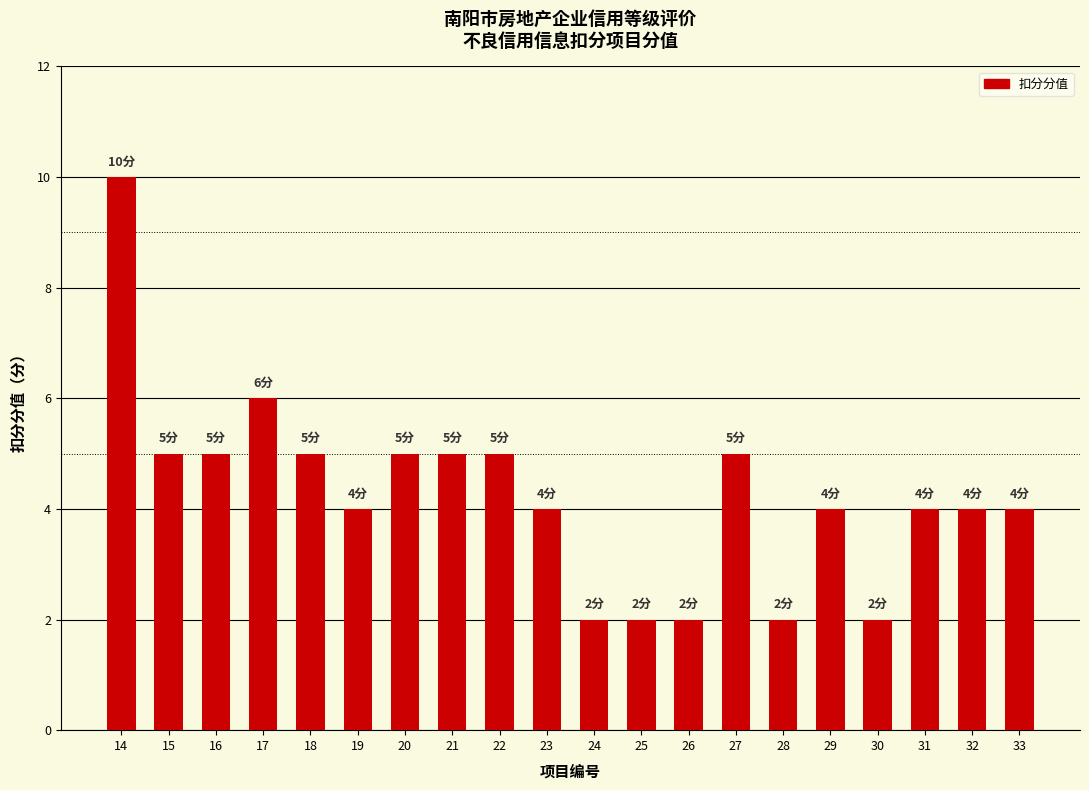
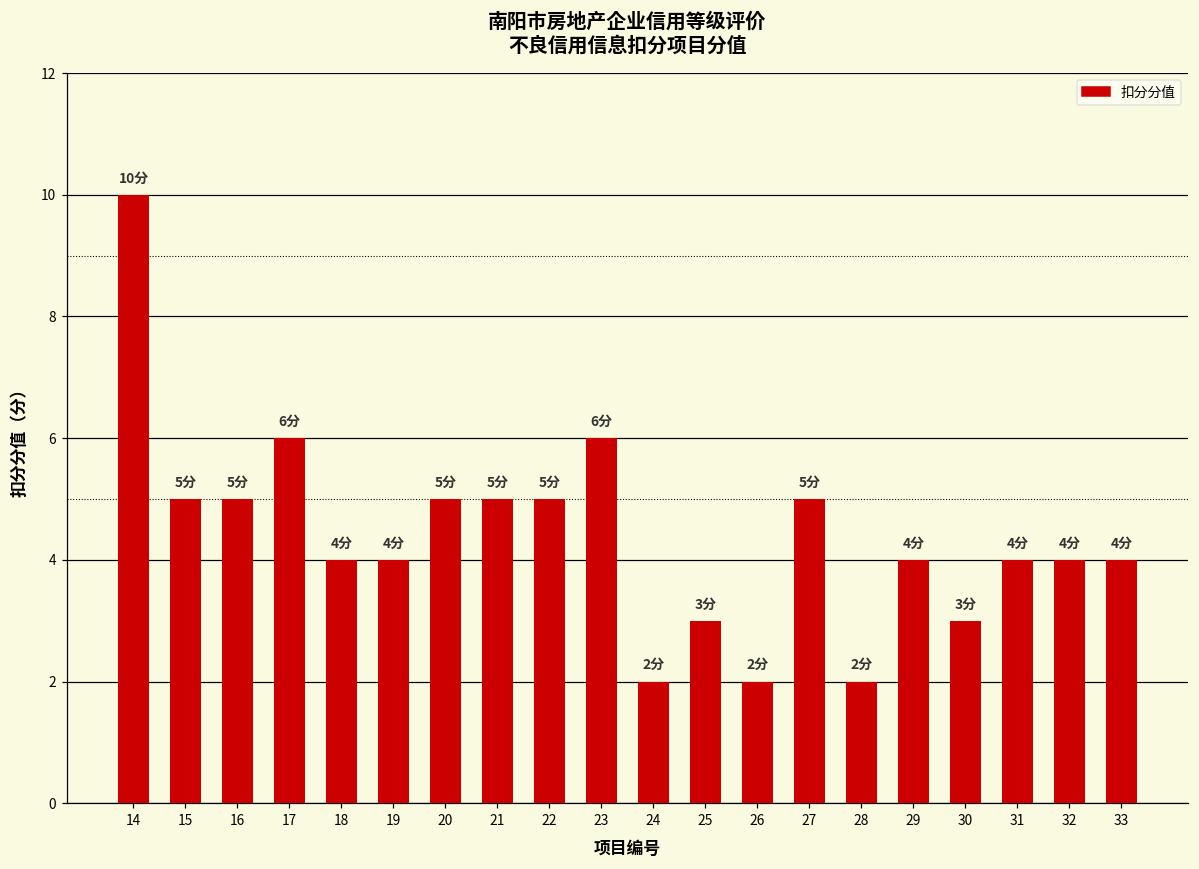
  {
    "14": "10分",
    "15": "5分",
    "16": "5分",
    "17": "6分",
-   "18": "5分",
+   "18": "4分",
    "19": "4分",
    "20": "5分",
    "21": "5分",
    "22": "5分",
-   "23": "4分",
+   "23": "6分",
    "24": "2分",
-   "25": "2分",
+   "25": "3分",
    "26": "2分",
    "27": "5分",
    "28": "2分",
    "29": "4分",
-   "30": "2分",
+   "30": "3分",
    "31": "4分",
    "32": "4分",
    "33": "4分"
  }
